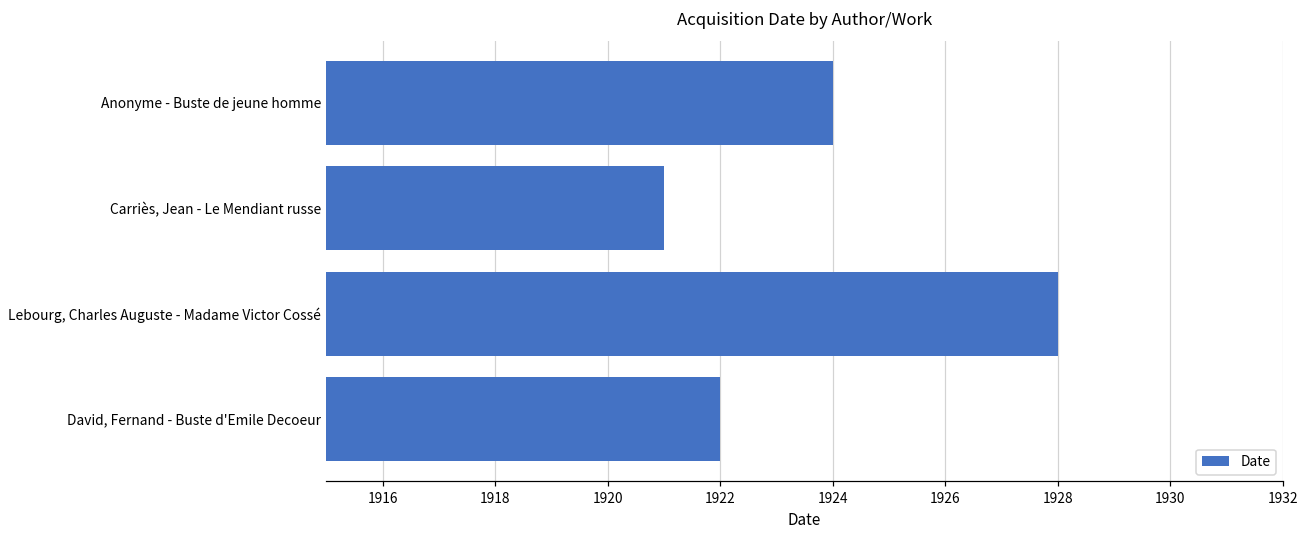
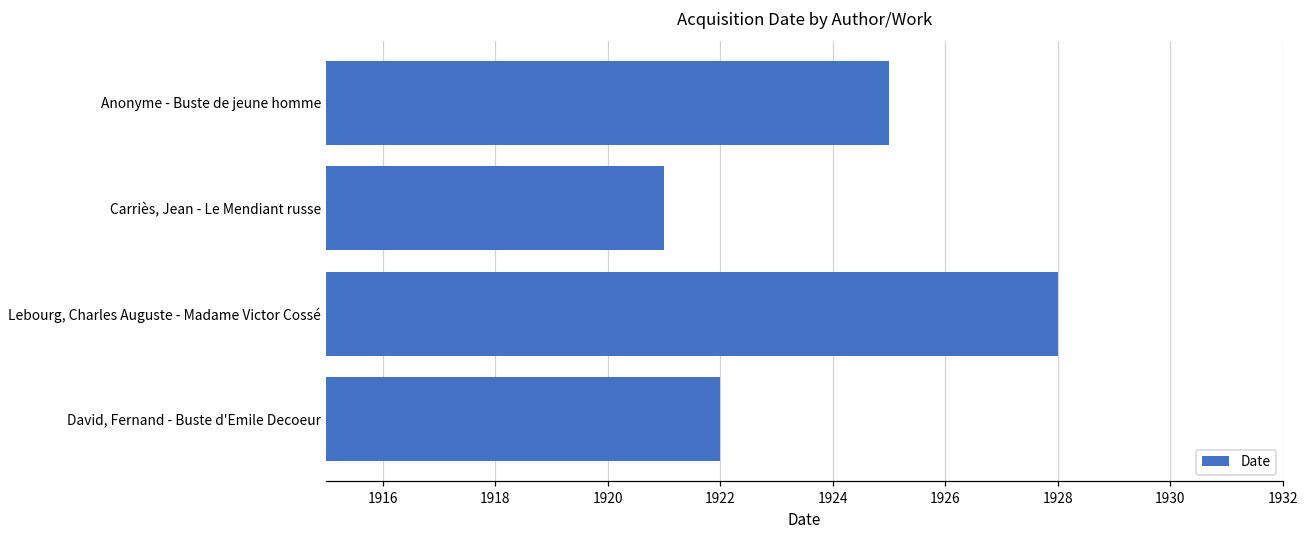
  {
-   "Anonyme - Buste de jeune homme": 1924,
+   "Anonyme - Buste de jeune homme": 1925,
    "Carriès, Jean - Le Mendiant russe": 1921,
    "Lebourg, Charles Auguste - Madame Victor Cossé": 1928,
    "David, Fernand - Buste d'Emile Decoeur": 1922
  }
